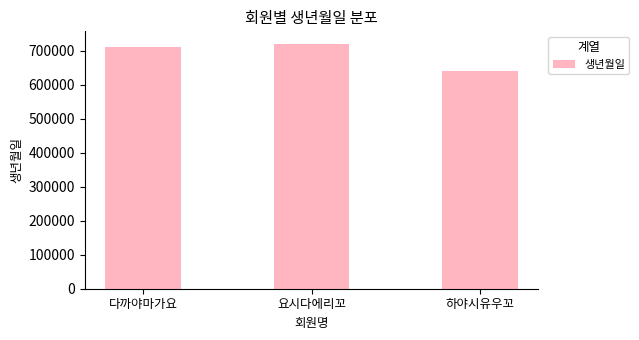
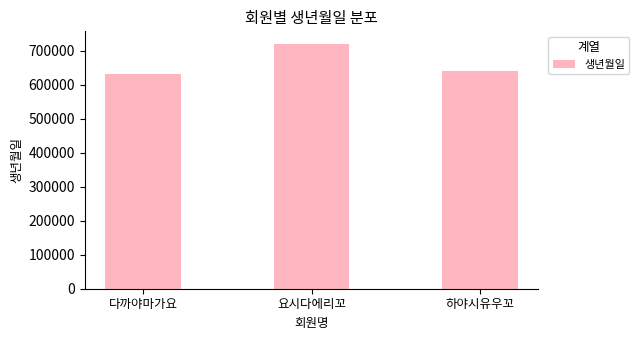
  {
-   "다까야마가요": 710000,
+   "다까야마가요": 630000,
    "요시다에리꼬": 720000,
    "하야시유우꼬": 640000
  }
